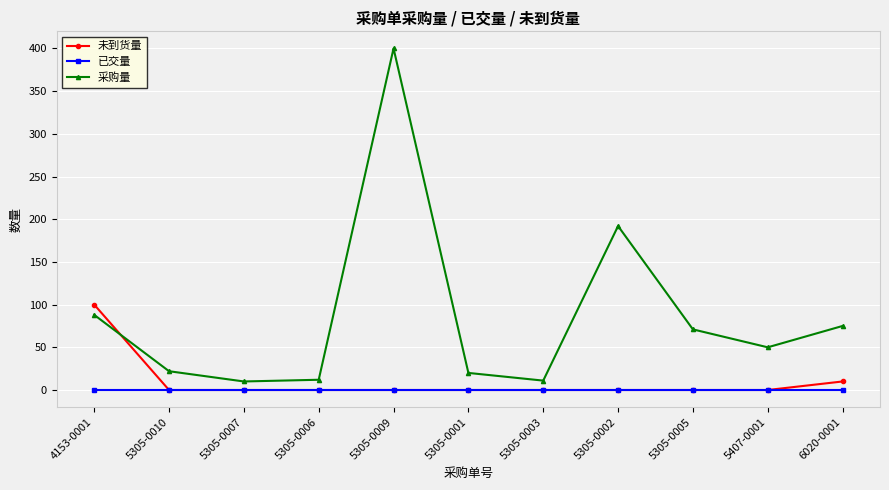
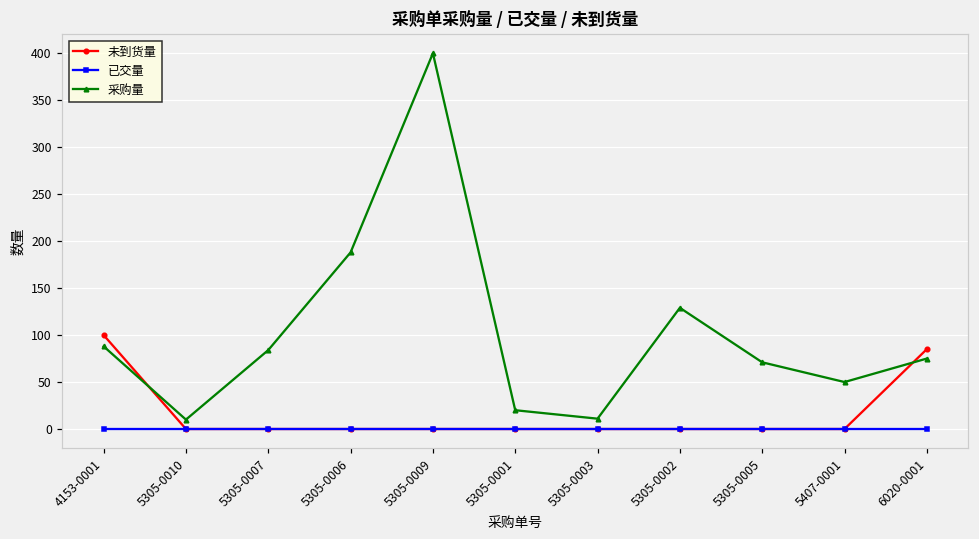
  {
    "未到货量": {
      "4153-0001": 100,
-     "6020-0001": 10
+     "6020-0001": 90
    },
    "已交量": {
      "4153-0001": 0,
      "6020-0001": 0
    },
    "采购量": {
      "4153-0001": 90,
-     "5305-0010": 20,
-     "5305-0007": 10,
-     "5305-0006": 10,
+     "5305-0010": 10,
+     "5305-0007": 80,
+     "5305-0006": 190,
      "5305-0009": 400,
      "5305-0001": 20,
      "5305-0003": 10,
-     "5305-0002": 190,
+     "5305-0002": 130,
      "5305-0005": 70,
      "5407-0001": 50,
      "6020-0001": 80
    }
  }
